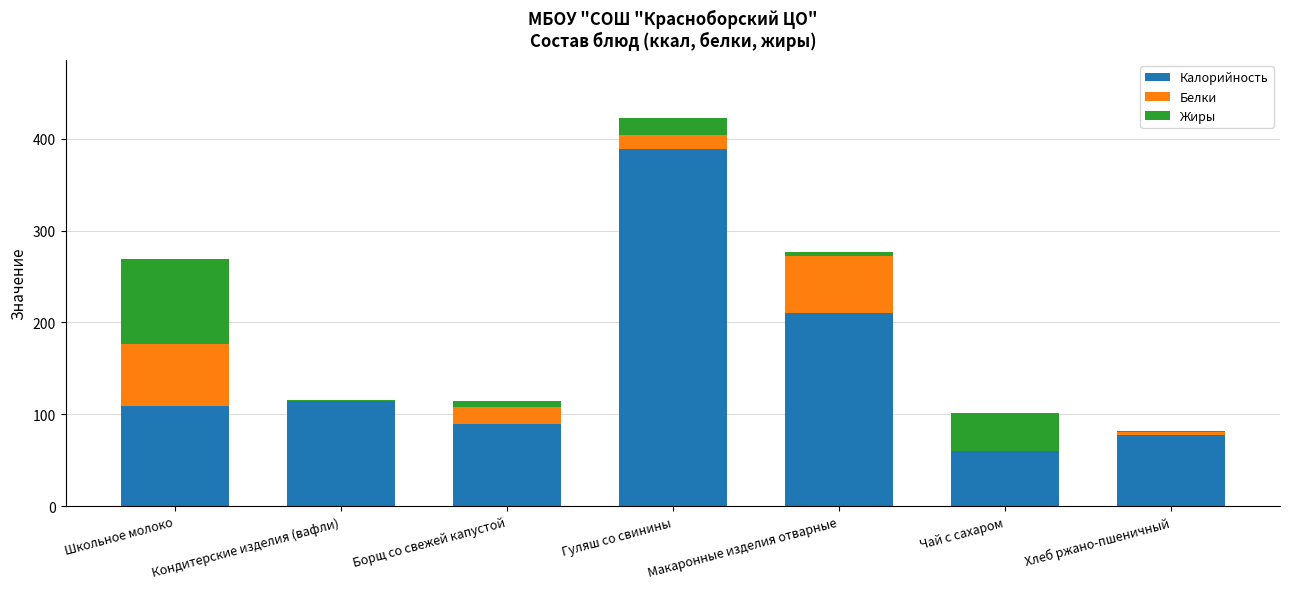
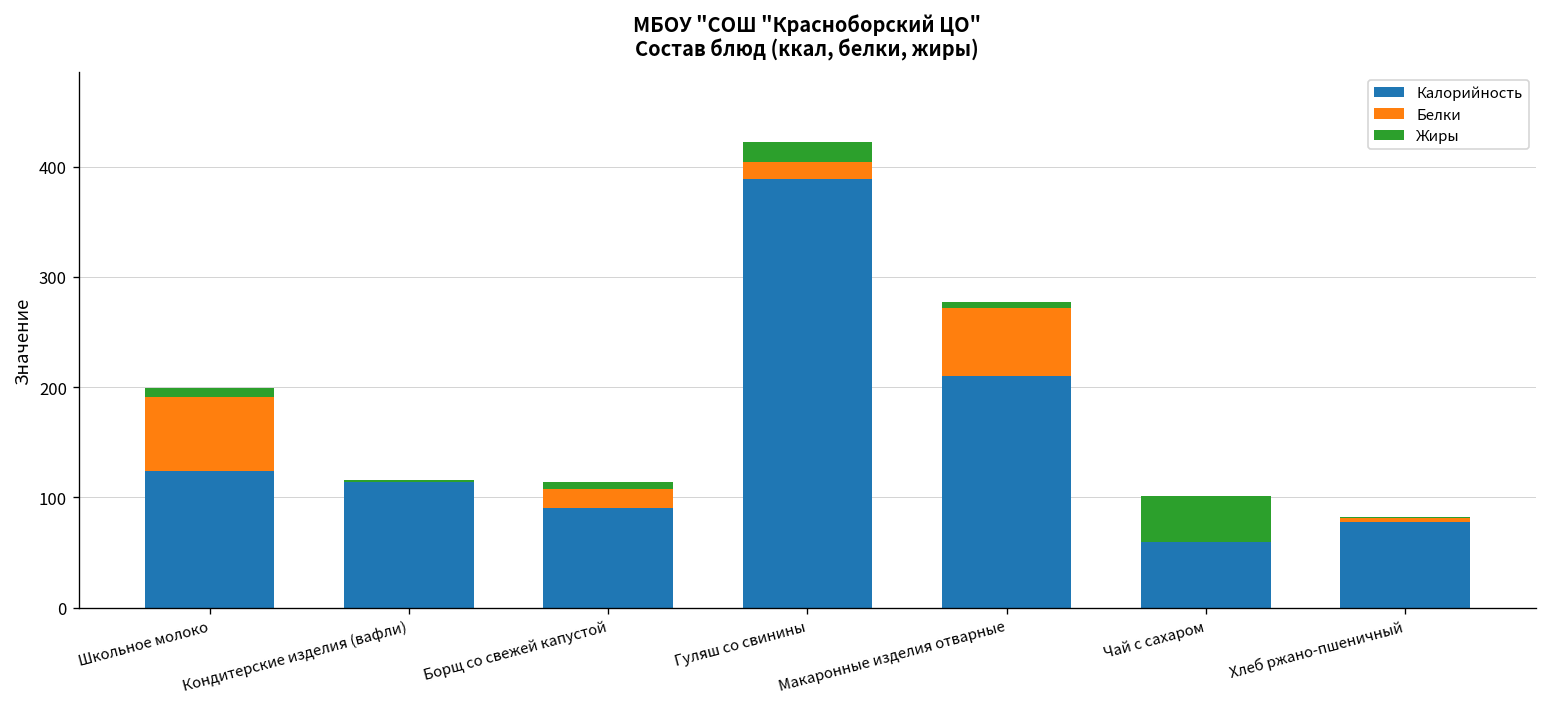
  {
    "Калорийность": {
-     "Школьное молоко": 110,
+     "Школьное молоко": 120,
      "Кондитерские изделия (вафли)": 110,
      "Борщ со свежей капустой": 90,
      "Гуляш со свинины": 390,
      "Макаронные изделия отварные": 210,
      "Чай с сахаром": 60,
      "Хлеб ржано-пшеничный": 80
    },
    "Белки": {
      "Школьное молоко": 70,
      "Кондитерские изделия (вафли)": 0,
      "Борщ со свежей капустой": 20,
      "Гуляш со свинины": 20,
      "Макаронные изделия отварные": 60,
      "Чай с сахаром": 0,
      "Хлеб ржано-пшеничный": 0
    },
    "Жиры": {
-     "Школьное молоко": 90,
+     "Школьное молоко": 10,
      "Борщ со свежей капустой": 10,
      "Гуляш со свинины": 20,
      "Макаронные изделия отварные": 10,
      "Чай с сахаром": 40
    }
  }
